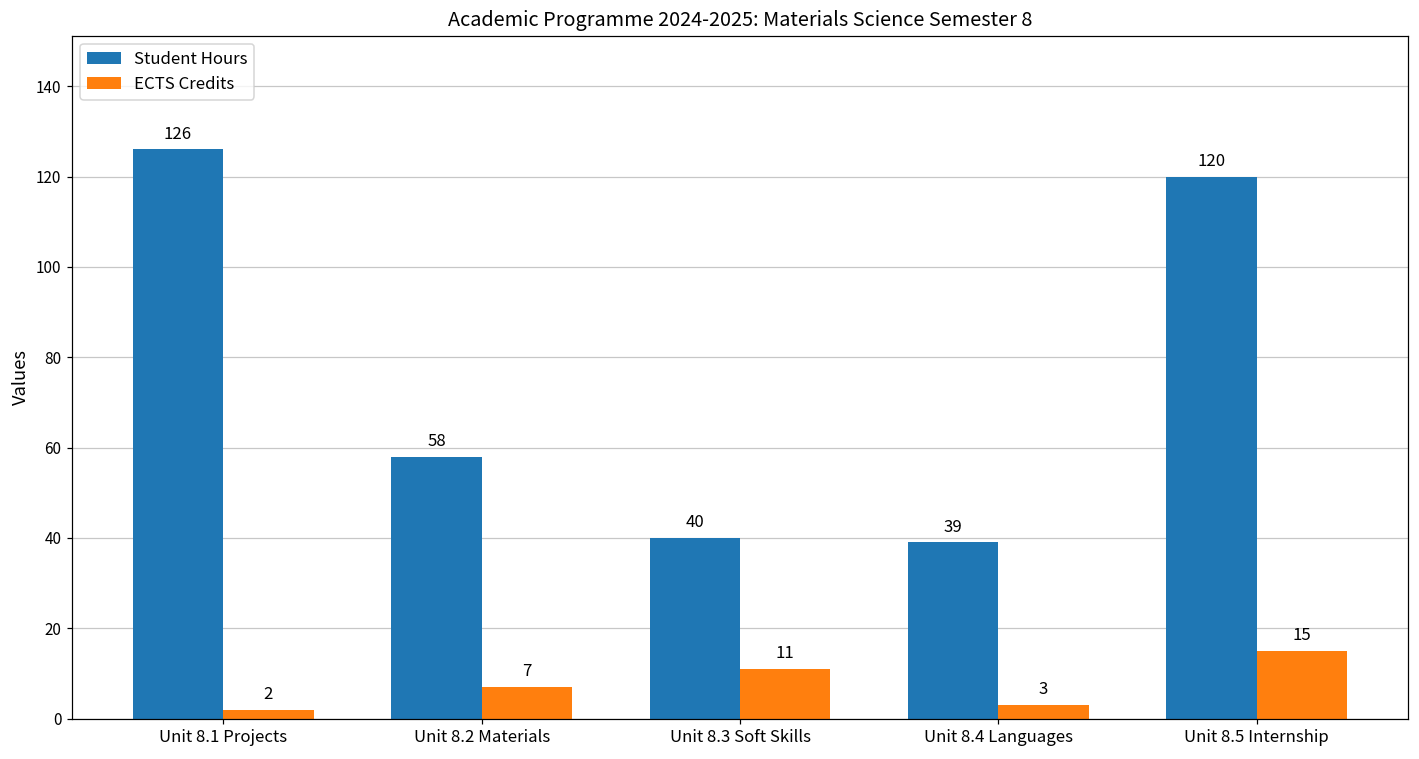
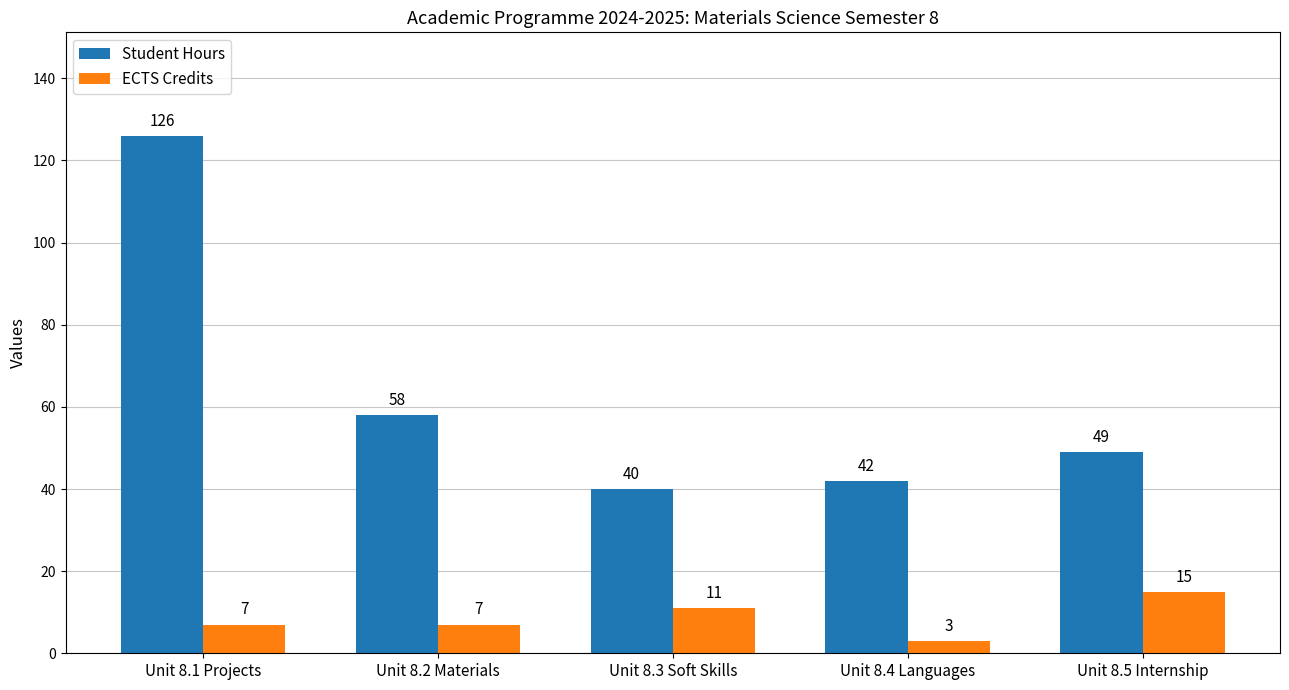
  {
    "Student Hours": {
      "Unit 8.1 Projects": 126,
      "Unit 8.2 Materials": 58,
      "Unit 8.3 Soft Skills": 40,
-     "Unit 8.4 Languages": 39,
-     "Unit 8.5 Internship": 120
+     "Unit 8.4 Languages": 42,
+     "Unit 8.5 Internship": 49
    },
    "ECTS Credits": {
-     "Unit 8.1 Projects": 2,
+     "Unit 8.1 Projects": 7,
      "Unit 8.2 Materials": 7,
      "Unit 8.3 Soft Skills": 11,
      "Unit 8.4 Languages": 3,
      "Unit 8.5 Internship": 15
    }
  }
